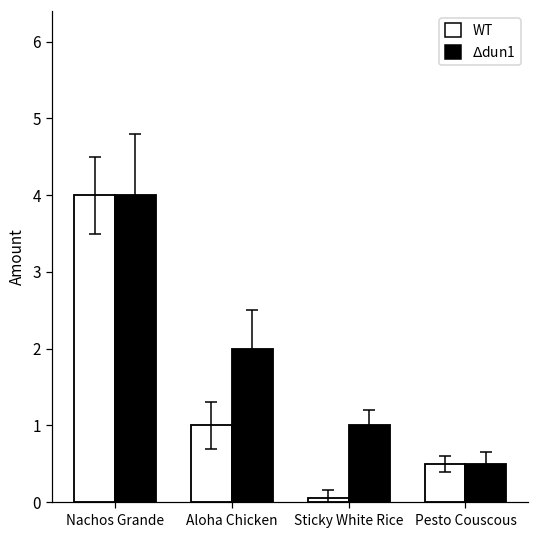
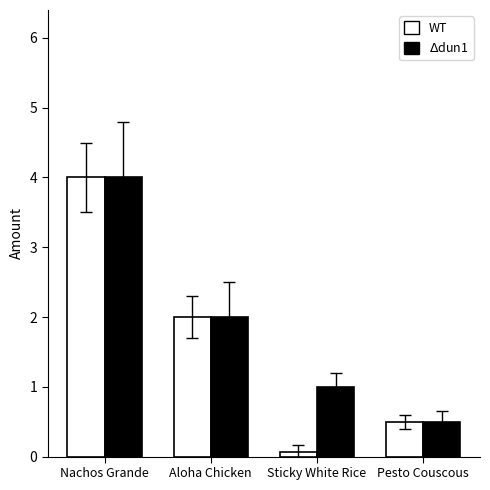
  {
    "WT": {
      "Nachos Grande": 4,
-     "Aloha Chicken": 1,
+     "Aloha Chicken": 2,
      "Sticky White Rice": 0.1,
      "Pesto Couscous": 0.5
    }
  }
